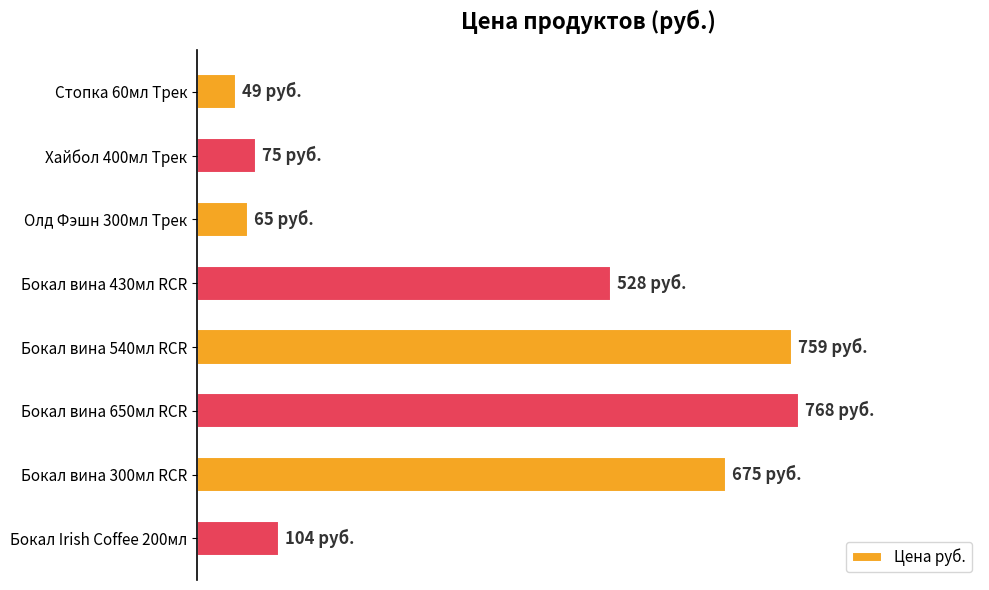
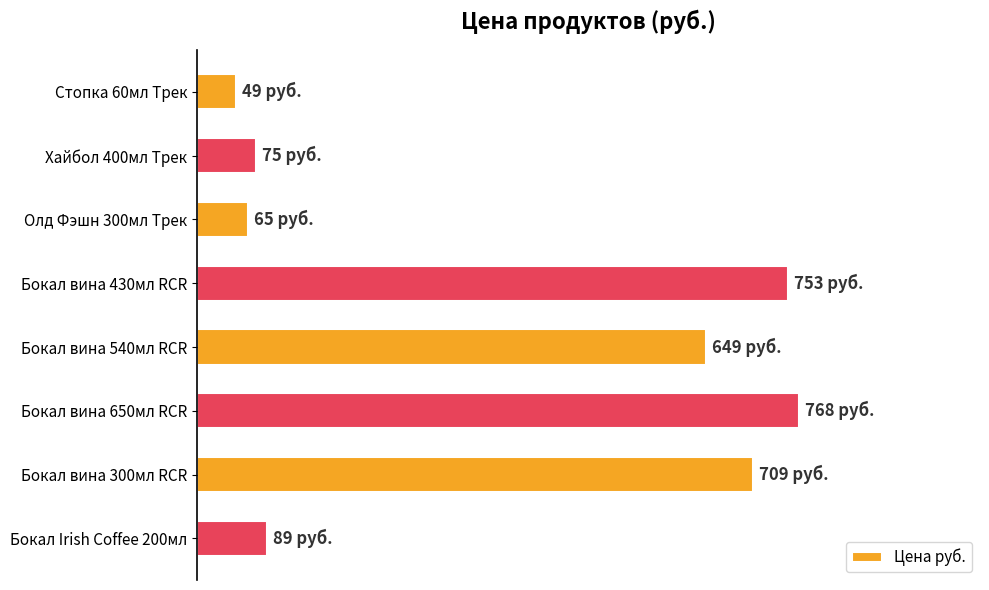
  {
-   "Бокал вина 430мл RCR": 528,
-   "Бокал вина 540мл RCR": 759,
-   "Бокал вина 300мл RCR": 675,
-   "Бокал Irish Coffee 200мл": 104
+   "Бокал вина 430мл RCR": 753,
+   "Бокал вина 540мл RCR": 649,
+   "Бокал вина 300мл RCR": 709,
+   "Бокал Irish Coffee 200мл": 89
  }
